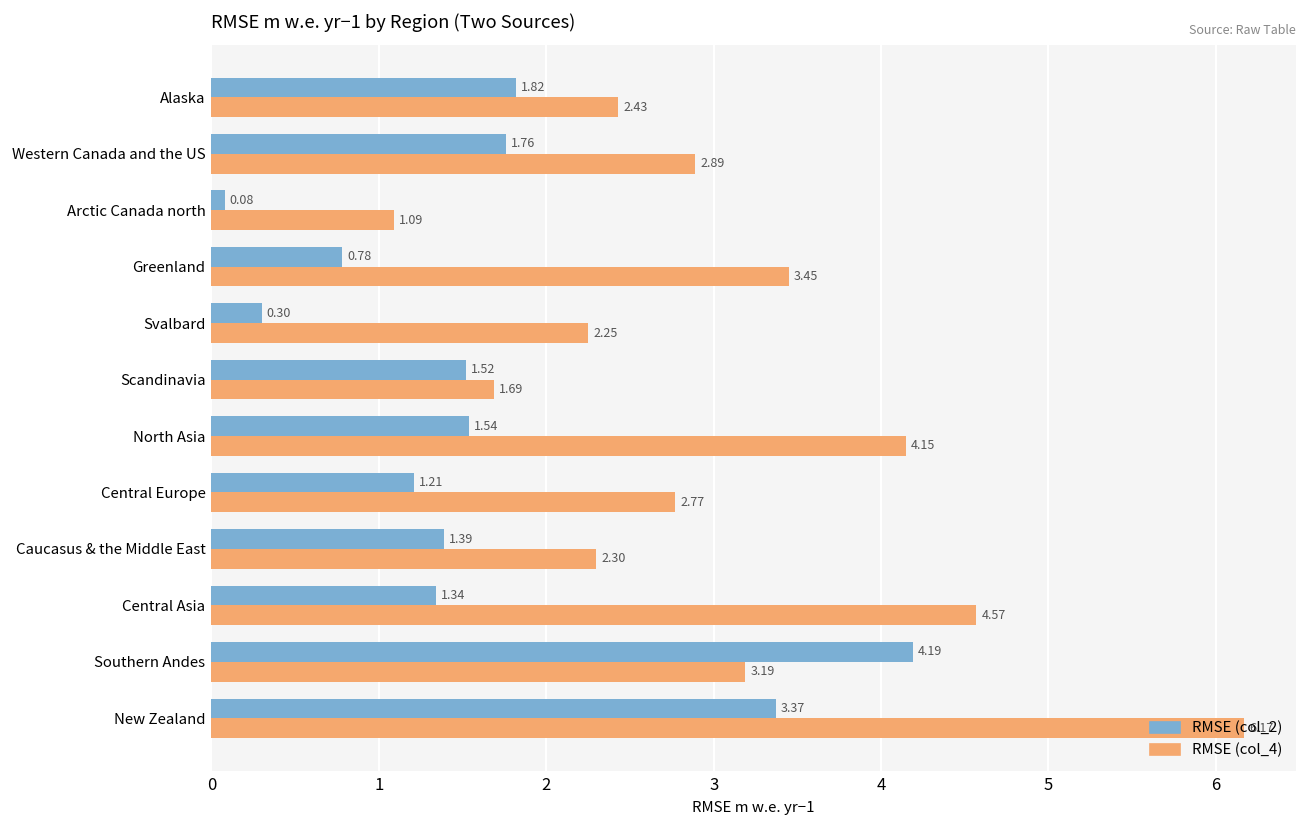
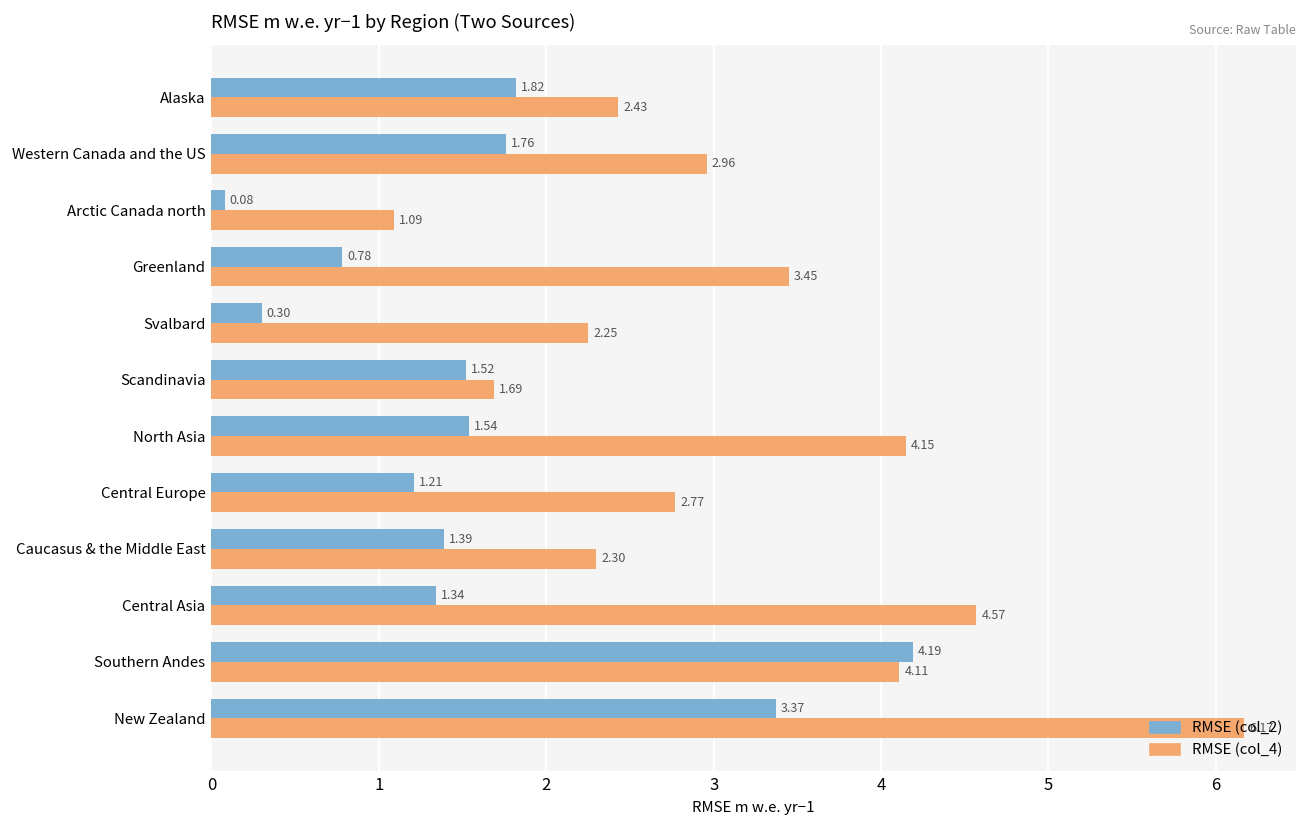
  {
    "RMSE (col_2)": {
      "Alaska": 1.82,
      "Western Canada and the US": 1.76,
      "Arctic Canada north": 0.08,
      "Greenland": 0.78,
      "Svalbard": 0.30,
      "Scandinavia": 1.52,
      "North Asia": 1.54,
      "Central Europe": 1.21,
      "Caucasus & the Middle East": 1.39,
      "Central Asia": 1.34,
      "Southern Andes": 4.19,
      "New Zealand": 3.37
    },
    "RMSE (col_4)": {
      "Alaska": 2.43,
-     "Western Canada and the US": 2.89,
+     "Western Canada and the US": 2.96,
      "Arctic Canada north": 1.09,
      "Greenland": 3.45,
      "Svalbard": 2.25,
      "Scandinavia": 1.69,
      "North Asia": 4.15,
      "Central Europe": 2.77,
      "Caucasus & the Middle East": 2.30,
      "Central Asia": 4.57,
-     "Southern Andes": 3.19,
+     "Southern Andes": 4.11,
      "New Zealand": 6.17
    }
  }
